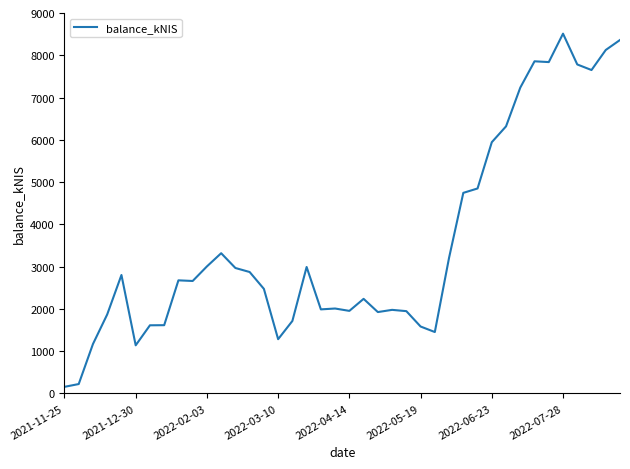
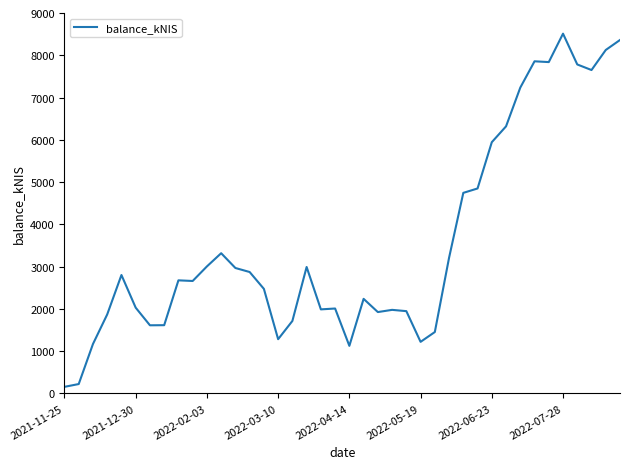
  {
    "2021-11-25": 200,
-   "2021-12-30": 1100,
+   "2021-12-30": 2000,
    "2022-02-03": 3000,
    "2022-03-10": 1300,
-   "2022-04-14": 2000,
-   "2022-05-19": 1600,
+   "2022-04-14": 1100,
+   "2022-05-19": 1200,
    "2022-06-23": 5900,
    "2022-07-28": 8500
  }
